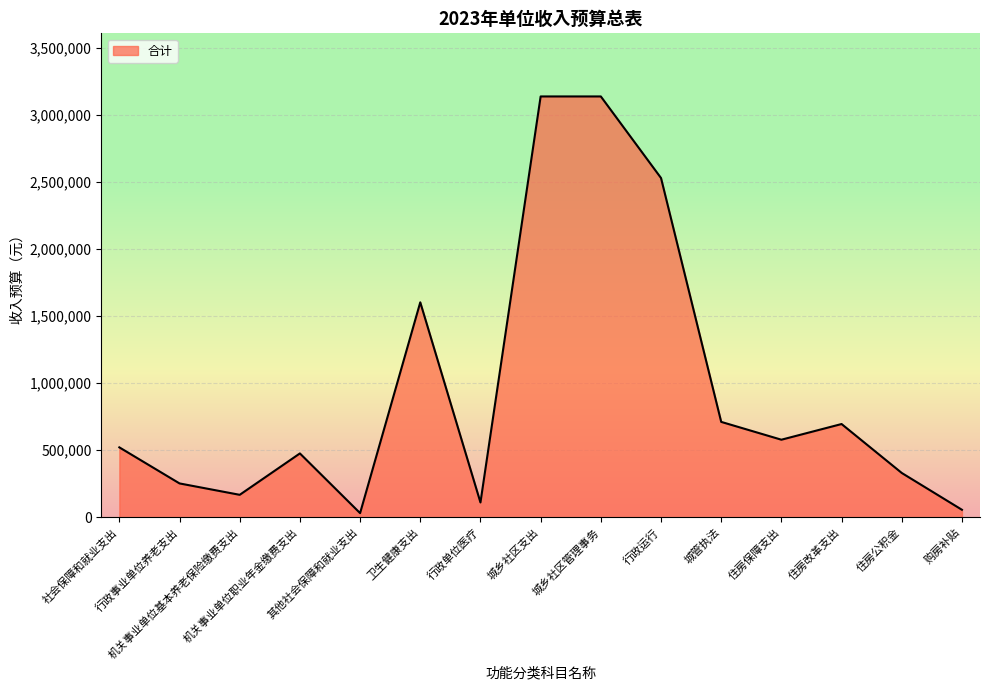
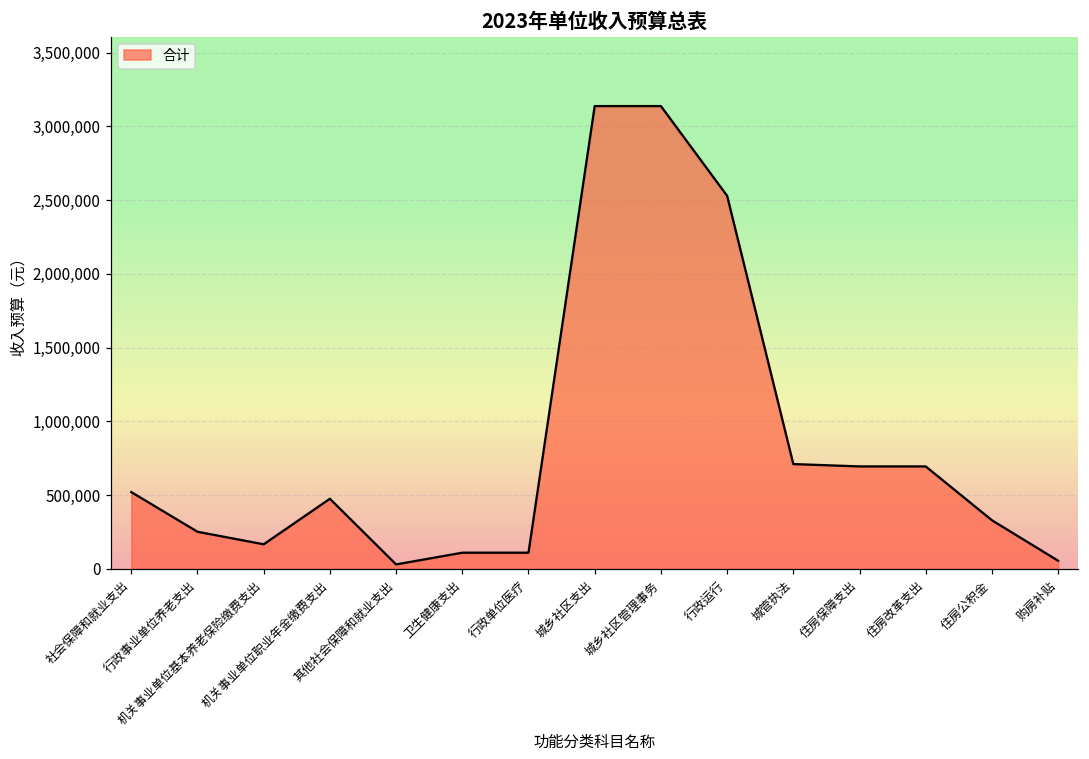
  {
    "社会保障和就业支出": "520,000",
    "行政事业单位养老支出": "250,000",
    "机关事业单位基本养老保险缴费支出": "170,000",
    "机关事业单位职业年金缴费支出": "480,000",
    "其他社会保障和就业支出": "30,000",
-   "卫生健康支出": "1,600,000",
+   "卫生健康支出": "110,000",
    "行政单位医疗": "110,000",
    "城乡社区支出": "3,140,000",
    "城乡社区管理事务": "3,140,000",
    "行政运行": "2,530,000",
    "城管执法": "710,000",
-   "住房保障支出": "580,000",
+   "住房保障支出": "700,000",
    "住房改革支出": "700,000",
    "住房公积金": "330,000",
    "购房补贴": "60,000"
  }
